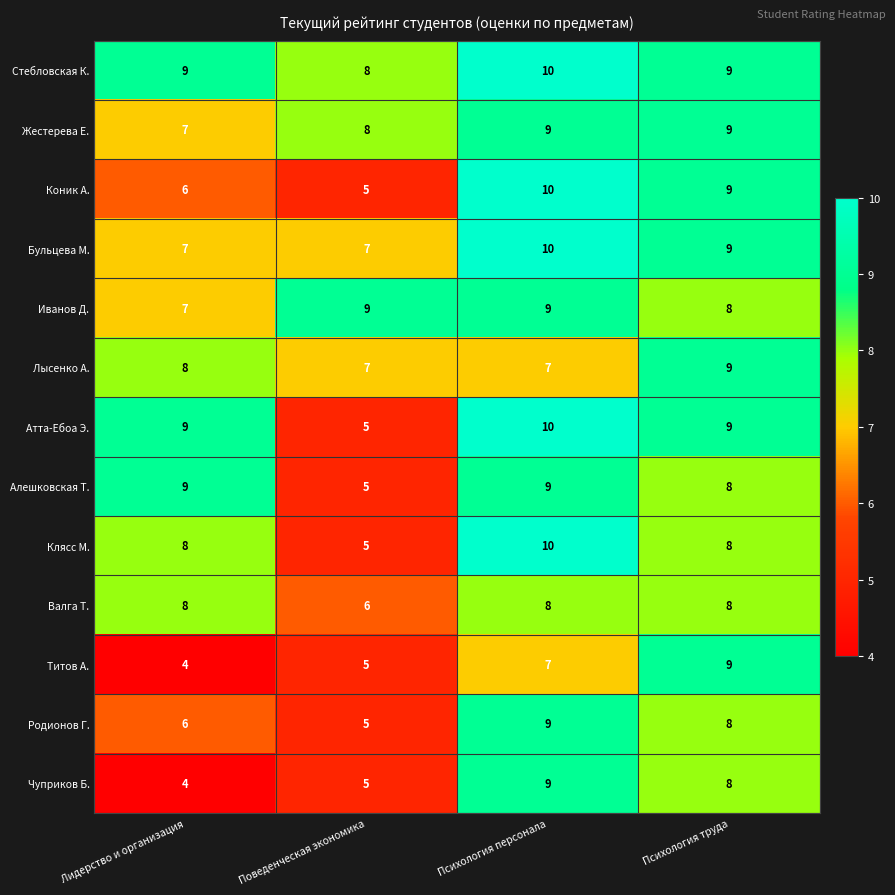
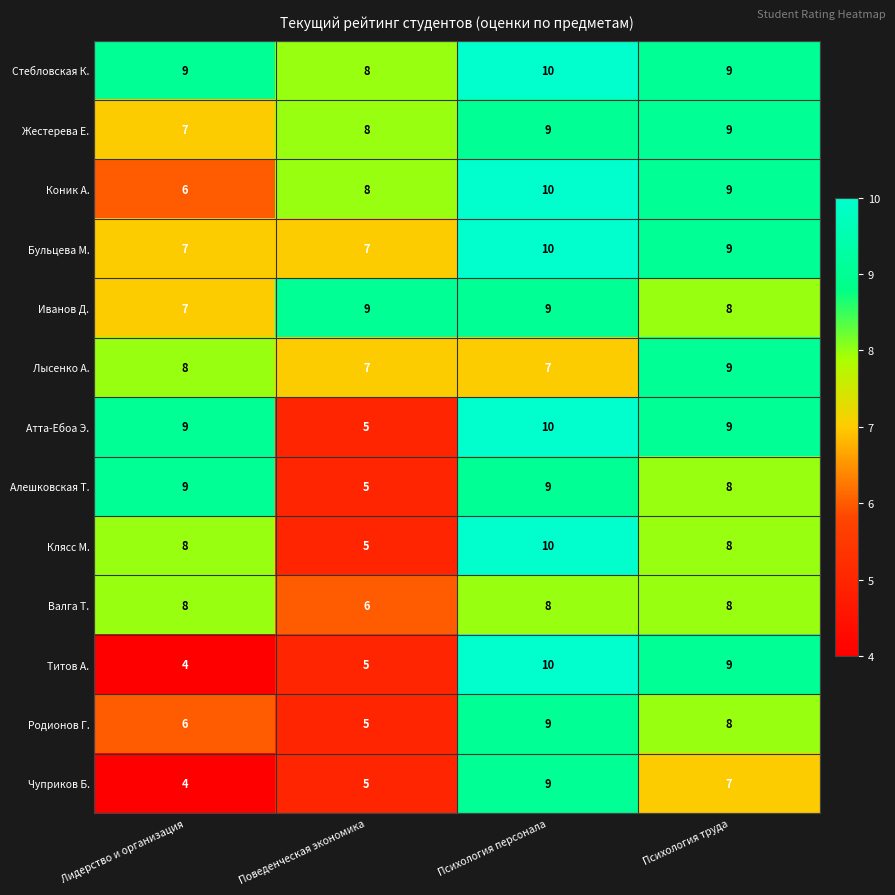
  {
    "Стебловская К.": {
      "Лидерство и организация": 9,
      "Поведенческая экономика": 8,
      "Психология персонала": 10,
      "Психология труда": 9
    },
    "Жестерева Е.": {
      "Лидерство и организация": 7,
      "Поведенческая экономика": 8,
      "Психология персонала": 9,
      "Психология труда": 9
    },
    "Коник А.": {
      "Лидерство и организация": 6,
-     "Поведенческая экономика": 5,
+     "Поведенческая экономика": 8,
      "Психология персонала": 10,
      "Психология труда": 9
    },
    "Бульцева М.": {
      "Лидерство и организация": 7,
      "Поведенческая экономика": 7,
      "Психология персонала": 10,
      "Психология труда": 9
    },
    "Иванов Д.": {
      "Лидерство и организация": 7,
      "Поведенческая экономика": 9,
      "Психология персонала": 9,
      "Психология труда": 8
    },
    "Лысенко А.": {
      "Лидерство и организация": 8,
      "Поведенческая экономика": 7,
      "Психология персонала": 7,
      "Психология труда": 9
    },
    "Атта-Ебоа Э.": {
      "Лидерство и организация": 9,
      "Поведенческая экономика": 5,
      "Психология персонала": 10,
      "Психология труда": 9
    },
    "Алешковская Т.": {
      "Лидерство и организация": 9,
      "Поведенческая экономика": 5,
      "Психология персонала": 9,
      "Психология труда": 8
    },
    "Клясс М.": {
      "Лидерство и организация": 8,
      "Поведенческая экономика": 5,
      "Психология персонала": 10,
      "Психология труда": 8
    },
    "Валга Т.": {
      "Лидерство и организация": 8,
      "Поведенческая экономика": 6,
      "Психология персонала": 8,
      "Психология труда": 8
    },
    "Титов А.": {
      "Лидерство и организация": 4,
      "Поведенческая экономика": 5,
-     "Психология персонала": 7,
+     "Психология персонала": 10,
      "Психология труда": 9
    },
    "Родионов Г.": {
      "Лидерство и организация": 6,
      "Поведенческая экономика": 5,
      "Психология персонала": 9,
      "Психология труда": 8
    },
    "Чуприков Б.": {
      "Лидерство и организация": 4,
      "Поведенческая экономика": 5,
      "Психология персонала": 9,
-     "Психология труда": 8
+     "Психология труда": 7
    }
  }
